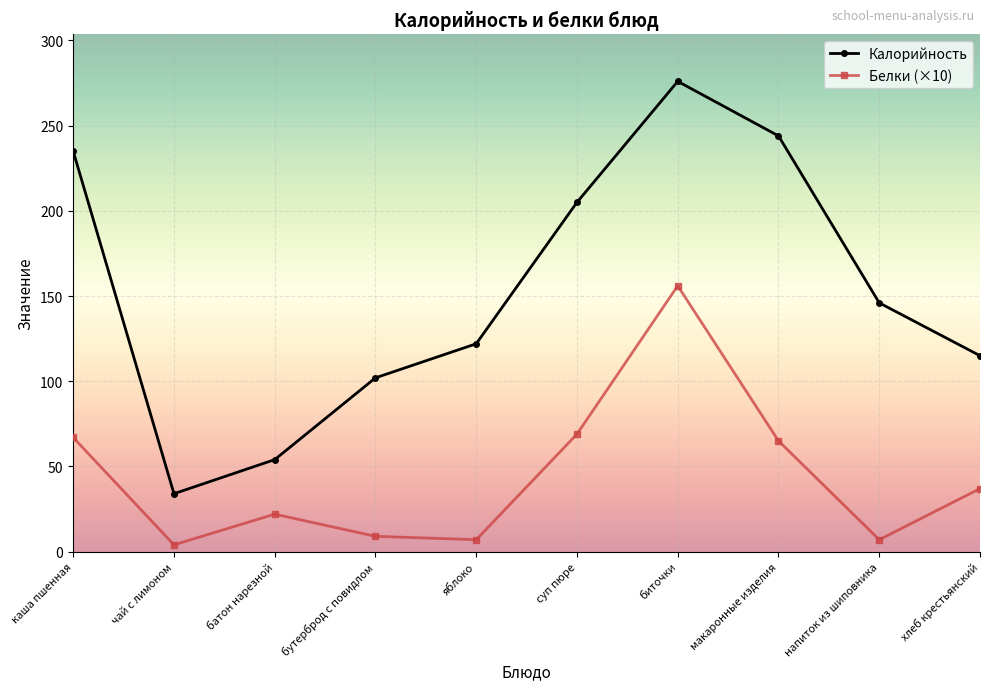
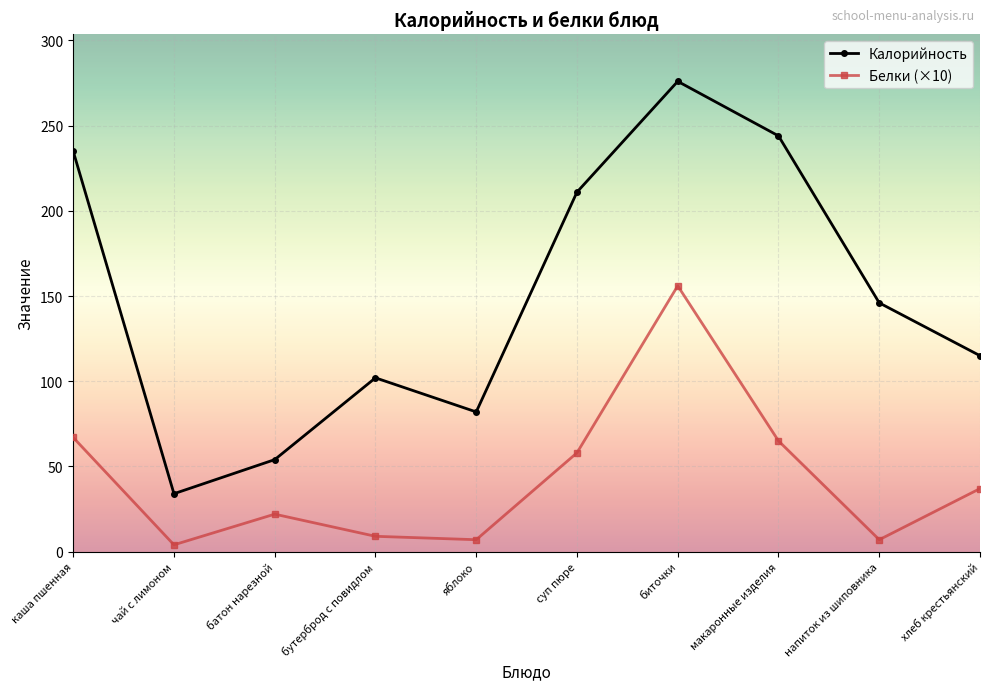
  {
    "Калорийность": {
      "каша пшенная": 235,
      "чай с лимоном": 34,
      "батон нарезной": 54,
      "бутерброд с повидлом": 102,
-     "яблоко": 122,
-     "суп пюре": 205,
+     "яблоко": 82,
+     "суп пюре": 211,
      "биточки": 276,
      "макаронные изделия": 244,
      "напиток из шиповника": 146,
      "хлеб крестьянский": 115
    },
    "Белки (×10)": {
      "каша пшенная": 67,
      "чай с лимоном": 4,
      "батон нарезной": 22,
      "бутерброд с повидлом": 9,
      "яблоко": 7,
-     "суп пюре": 69,
+     "суп пюре": 58,
      "биточки": 156,
      "макаронные изделия": 65,
      "напиток из шиповника": 7,
      "хлеб крестьянский": 37
    }
  }
